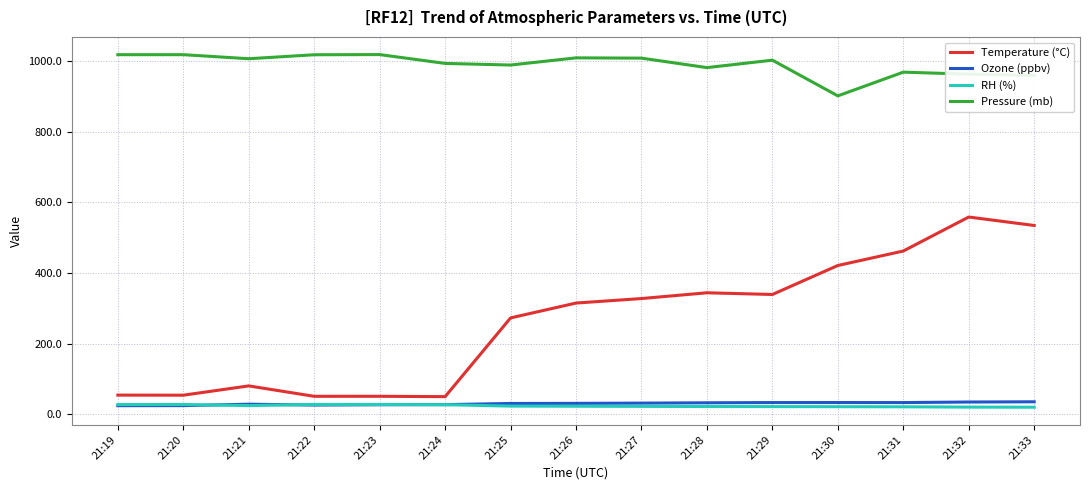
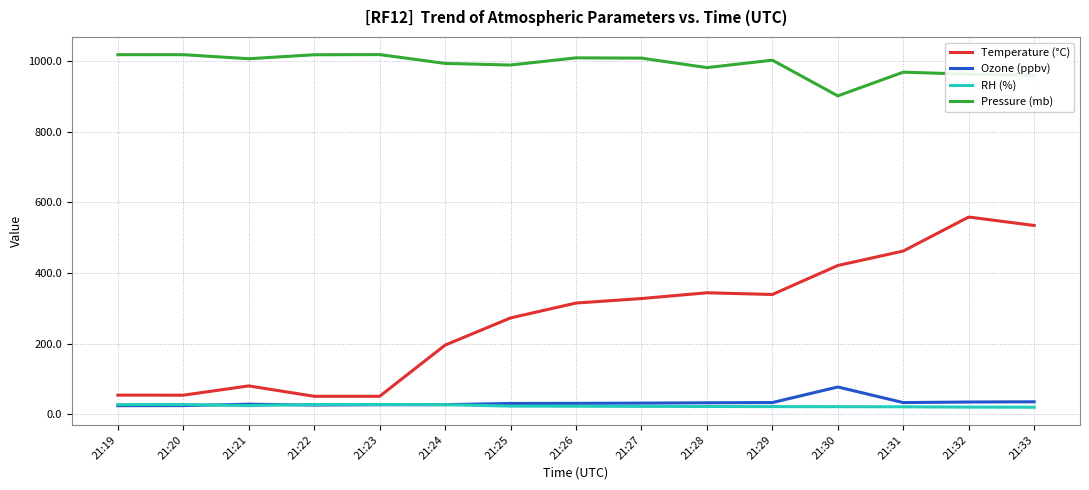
  {
    "Temperature (°C)": {
      "21:19": 50,
      "21:20": 50,
      "21:21": 80,
      "21:22": 50,
      "21:23": 50,
-     "21:24": 50,
+     "21:24": 200,
      "21:25": 270,
      "21:26": 310,
      "21:27": 330,
      "21:28": 340,
      "21:29": 340,
      "21:30": 420,
      "21:31": 460,
      "21:32": 560,
      "21:33": 530
    },
    "Ozone (ppbv)": {
      "21:25": 30,
      "21:26": 30,
      "21:27": 30,
      "21:28": 30,
      "21:29": 30,
-     "21:30": 30,
+     "21:30": 80,
      "21:31": 30,
      "21:32": 30,
      "21:33": 40
    },
    "RH (%)": {
      "21:25": 20,
      "21:26": 20,
      "21:27": 20,
      "21:28": 20,
      "21:29": 20,
      "21:30": 20,
      "21:31": 20,
      "21:32": 20,
      "21:33": 20
    },
    "Pressure (mb)": {
      "21:19": 1020,
      "21:20": 1020,
      "21:21": 1010,
      "21:22": 1020,
      "21:23": 1020,
      "21:24": 990,
      "21:25": 990,
      "21:26": 1010,
      "21:27": 1010,
      "21:28": 980,
      "21:29": 1000,
      "21:30": 900,
      "21:31": 970
    }
  }
